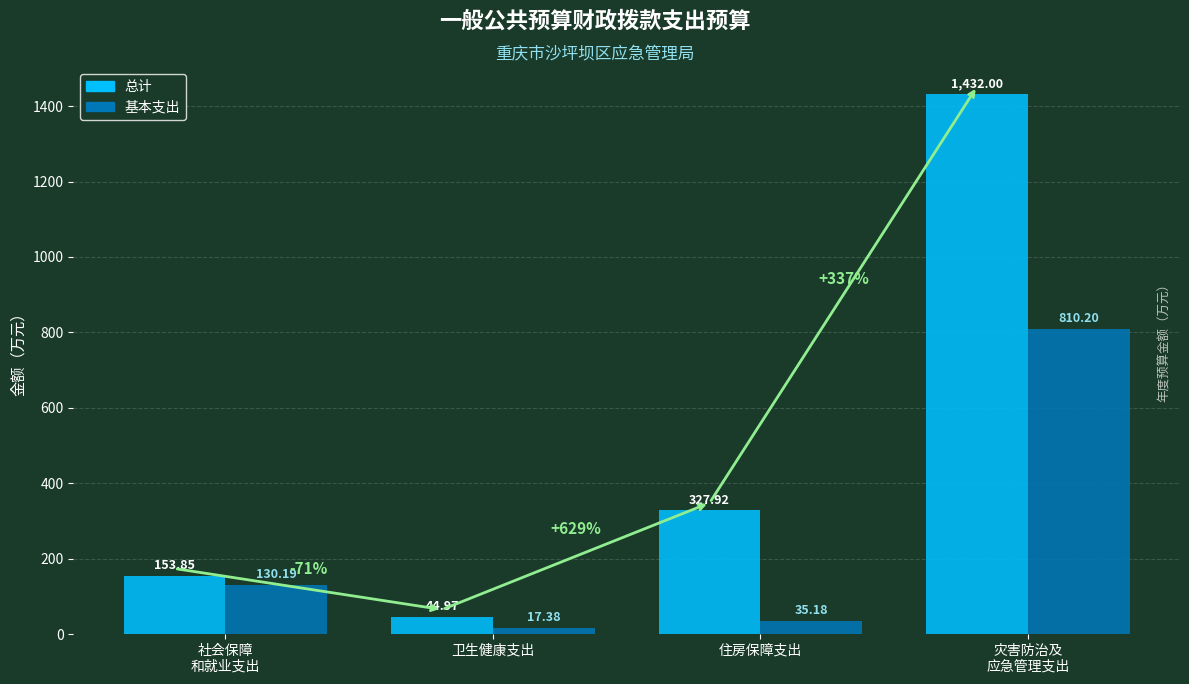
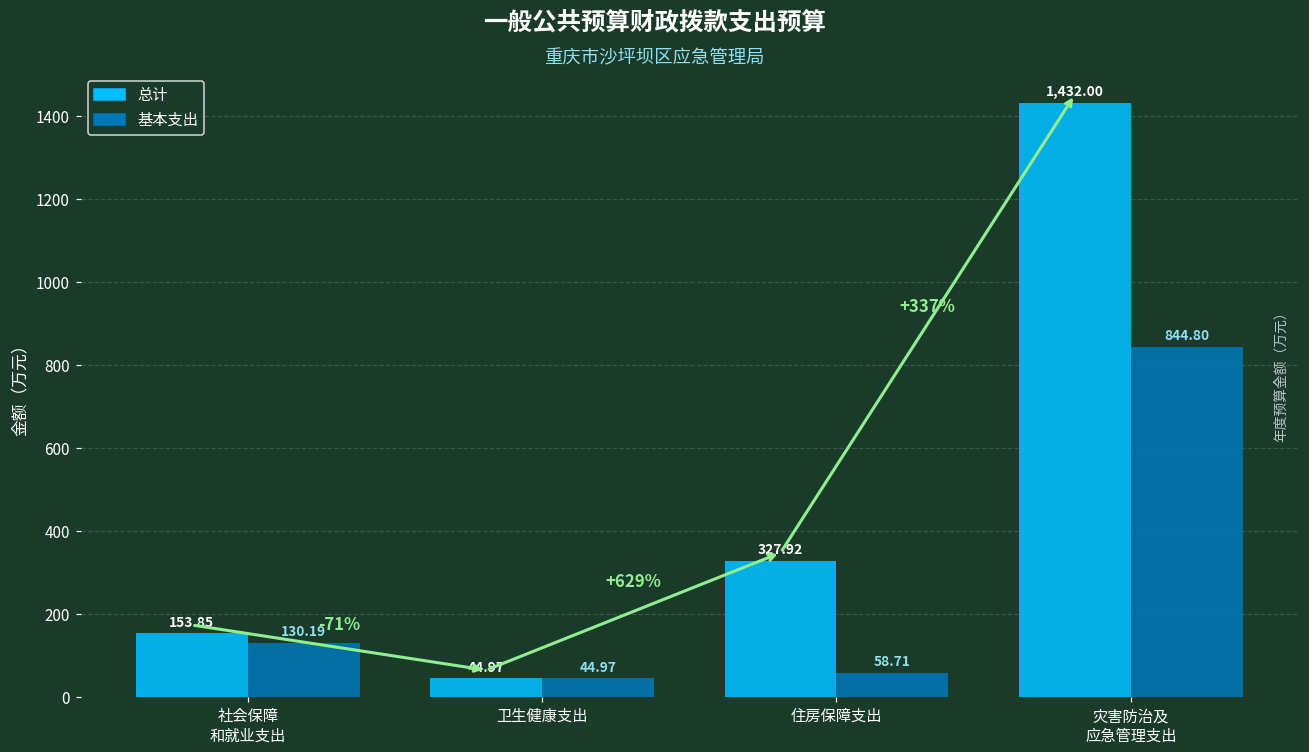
  {
    "总计": {
      "社会保障 和就业支出": "153.85",
      "卫生健康支出": "44.97",
      "住房保障支出": "327.92",
      "灾害防治及 应急管理支出": "1,432.00"
    },
    "基本支出": {
-     "卫生健康支出": "17.38",
-     "住房保障支出": "35.18",
-     "灾害防治及 应急管理支出": "810.20"
+     "卫生健康支出": "44.97",
+     "住房保障支出": "58.71",
+     "灾害防治及 应急管理支出": "844.80"
    }
  }
